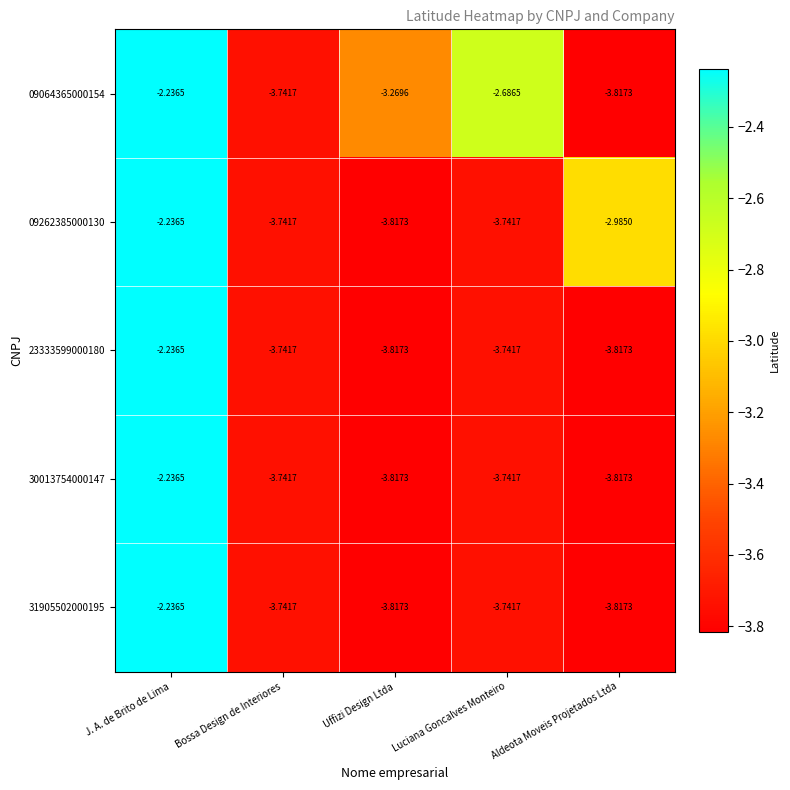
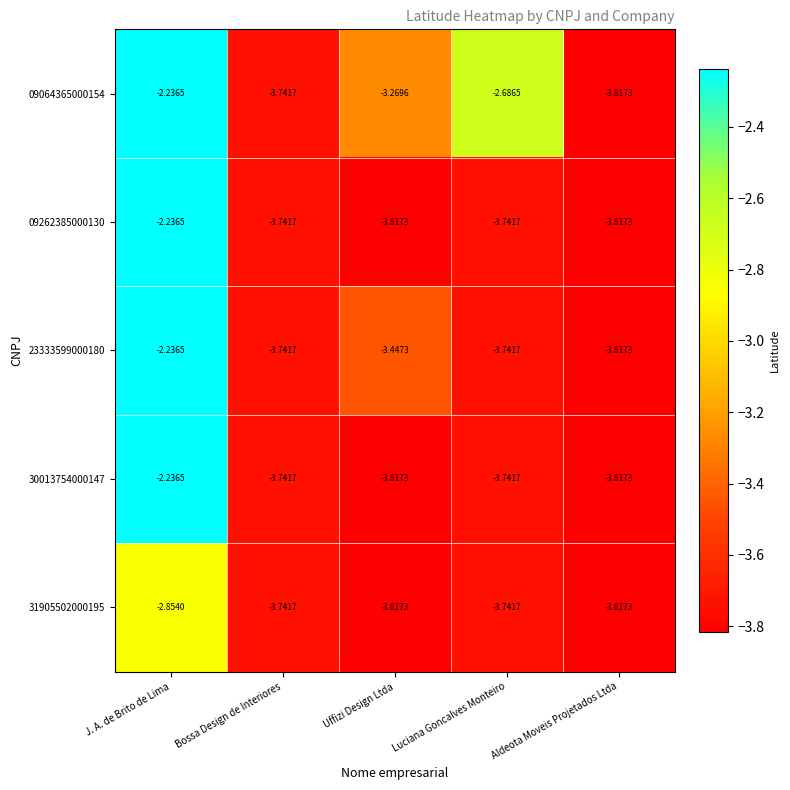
  {
    "09064365000154": {
      "J. A. de Brito de Lima": -2.2365,
      "Bossa Design de Interiores": -3.7417,
      "Uffizi Design Ltda": -3.2696,
      "Luciana Goncalves Monteiro": -2.6865,
      "Aldeota Moveis Projetados Ltda": -3.8173
    },
    "09262385000130": {
      "J. A. de Brito de Lima": -2.2365,
      "Bossa Design de Interiores": -3.7417,
      "Uffizi Design Ltda": -3.8173,
      "Luciana Goncalves Monteiro": -3.7417,
-     "Aldeota Moveis Projetados Ltda": -2.9850
+     "Aldeota Moveis Projetados Ltda": -3.8173
    },
    "23333599000180": {
      "J. A. de Brito de Lima": -2.2365,
      "Bossa Design de Interiores": -3.7417,
-     "Uffizi Design Ltda": -3.8173,
+     "Uffizi Design Ltda": -3.4473,
      "Luciana Goncalves Monteiro": -3.7417,
      "Aldeota Moveis Projetados Ltda": -3.8173
    },
    "30013754000147": {
      "J. A. de Brito de Lima": -2.2365,
      "Bossa Design de Interiores": -3.7417,
      "Uffizi Design Ltda": -3.8173,
      "Luciana Goncalves Monteiro": -3.7417,
      "Aldeota Moveis Projetados Ltda": -3.8173
    },
    "31905502000195": {
-     "J. A. de Brito de Lima": -2.2365,
+     "J. A. de Brito de Lima": -2.8540,
      "Bossa Design de Interiores": -3.7417,
      "Uffizi Design Ltda": -3.8173,
      "Luciana Goncalves Monteiro": -3.7417,
      "Aldeota Moveis Projetados Ltda": -3.8173
    }
  }
